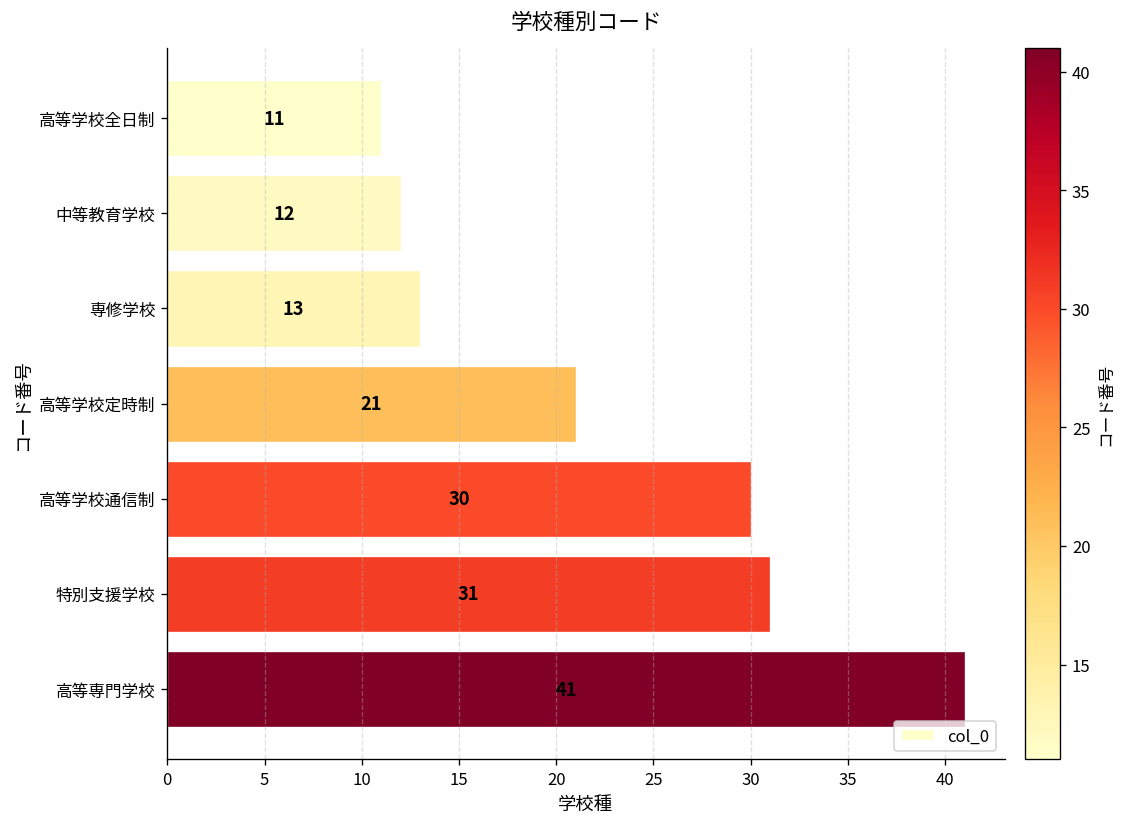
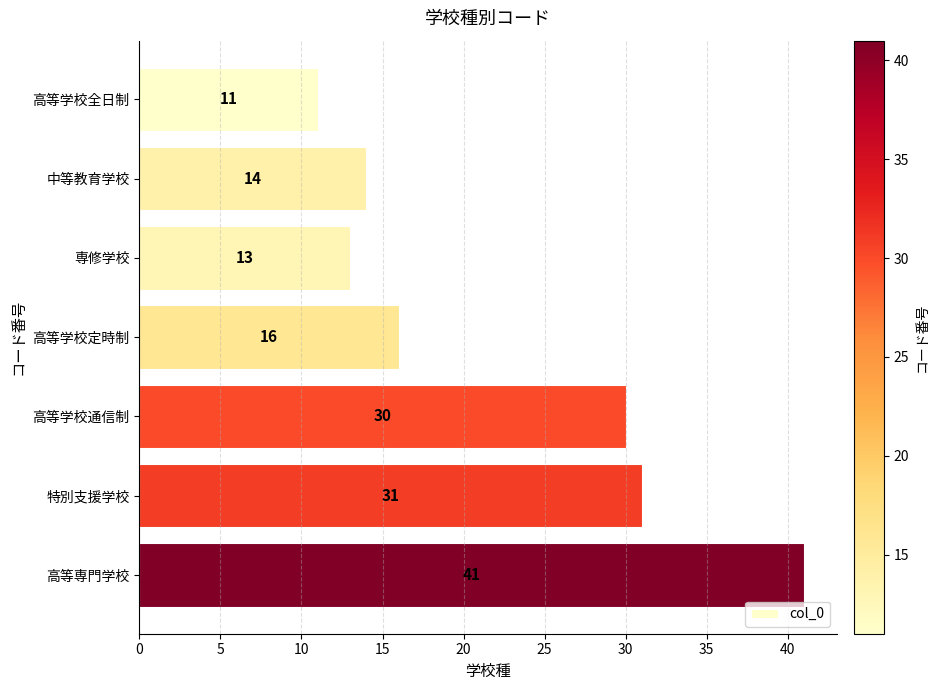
  {
    "高等学校全日制": 11,
-   "中等教育学校": 12,
+   "中等教育学校": 14,
    "専修学校": 13,
-   "高等学校定時制": 21,
+   "高等学校定時制": 16,
    "高等学校通信制": 30,
    "特別支援学校": 31,
    "高等専門学校": 41
  }
